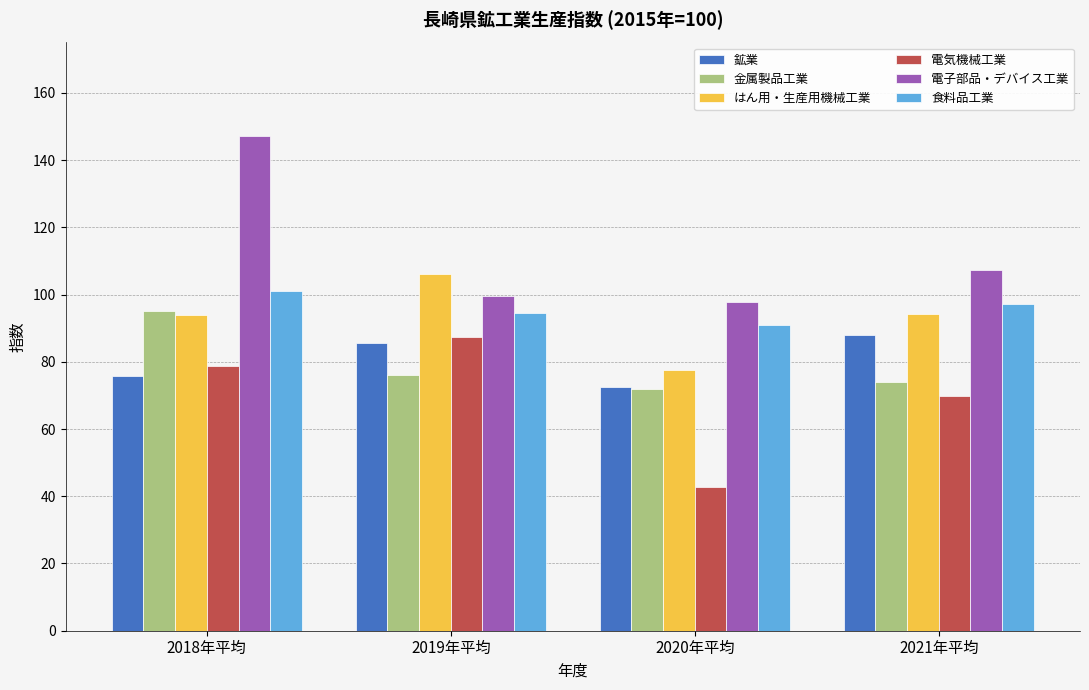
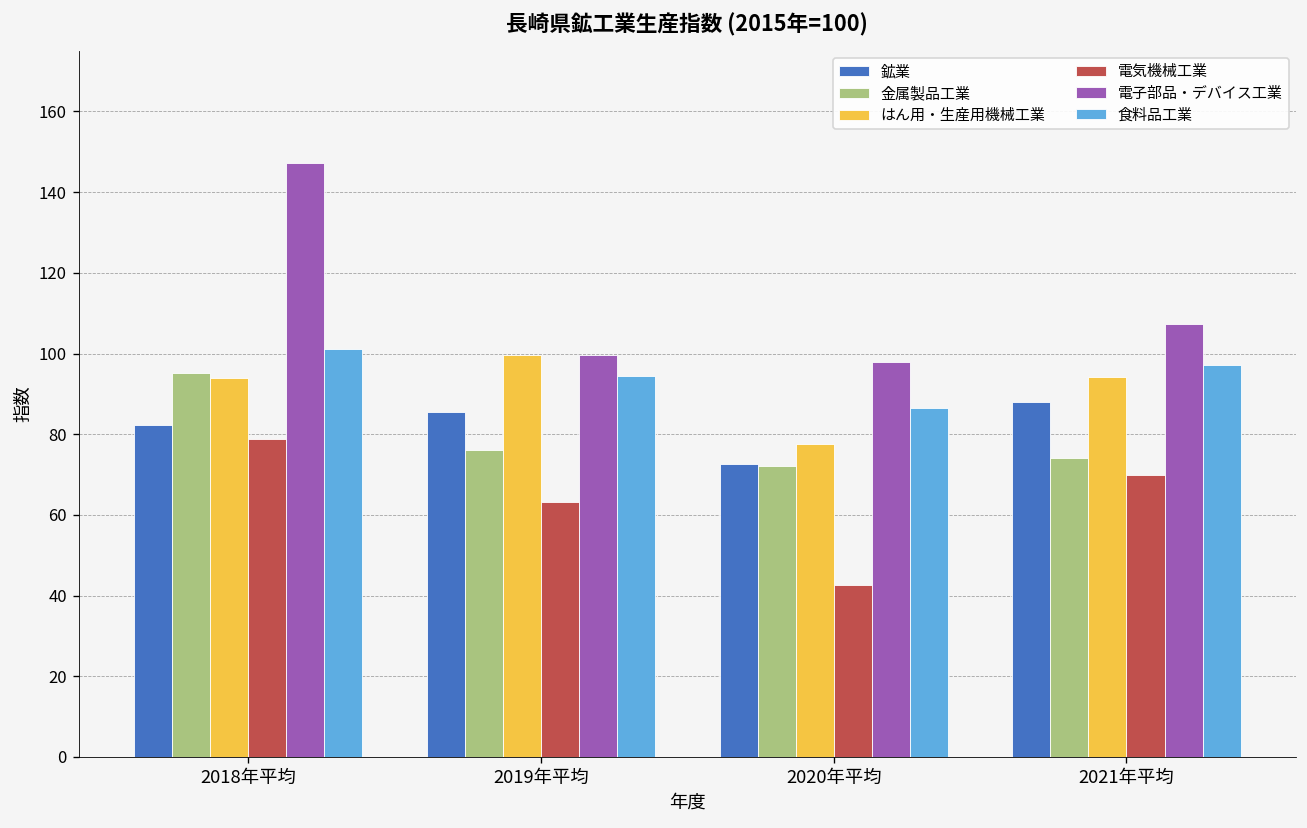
  {
    "鉱業": {
-     "2018年平均": 76,
+     "2018年平均": 82,
      "2019年平均": 86,
      "2020年平均": 73,
      "2021年平均": 88
    },
    "金属製品工業": {
      "2018年平均": 95,
      "2019年平均": 76,
      "2020年平均": 72,
      "2021年平均": 74
    },
    "はん用・生産用機械工業": {
      "2018年平均": 94,
-     "2019年平均": 106,
+     "2019年平均": 100,
      "2020年平均": 78,
      "2021年平均": 94
    },
    "電気機械工業": {
      "2018年平均": 79,
-     "2019年平均": 87,
+     "2019年平均": 63,
      "2020年平均": 43,
      "2021年平均": 70
    },
    "電子部品・デバイス工業": {
      "2018年平均": 147,
      "2019年平均": 100,
      "2020年平均": 98,
      "2021年平均": 107
    },
    "食料品工業": {
      "2018年平均": 101,
      "2019年平均": 95,
-     "2020年平均": 91,
+     "2020年平均": 87,
      "2021年平均": 97
    }
  }
